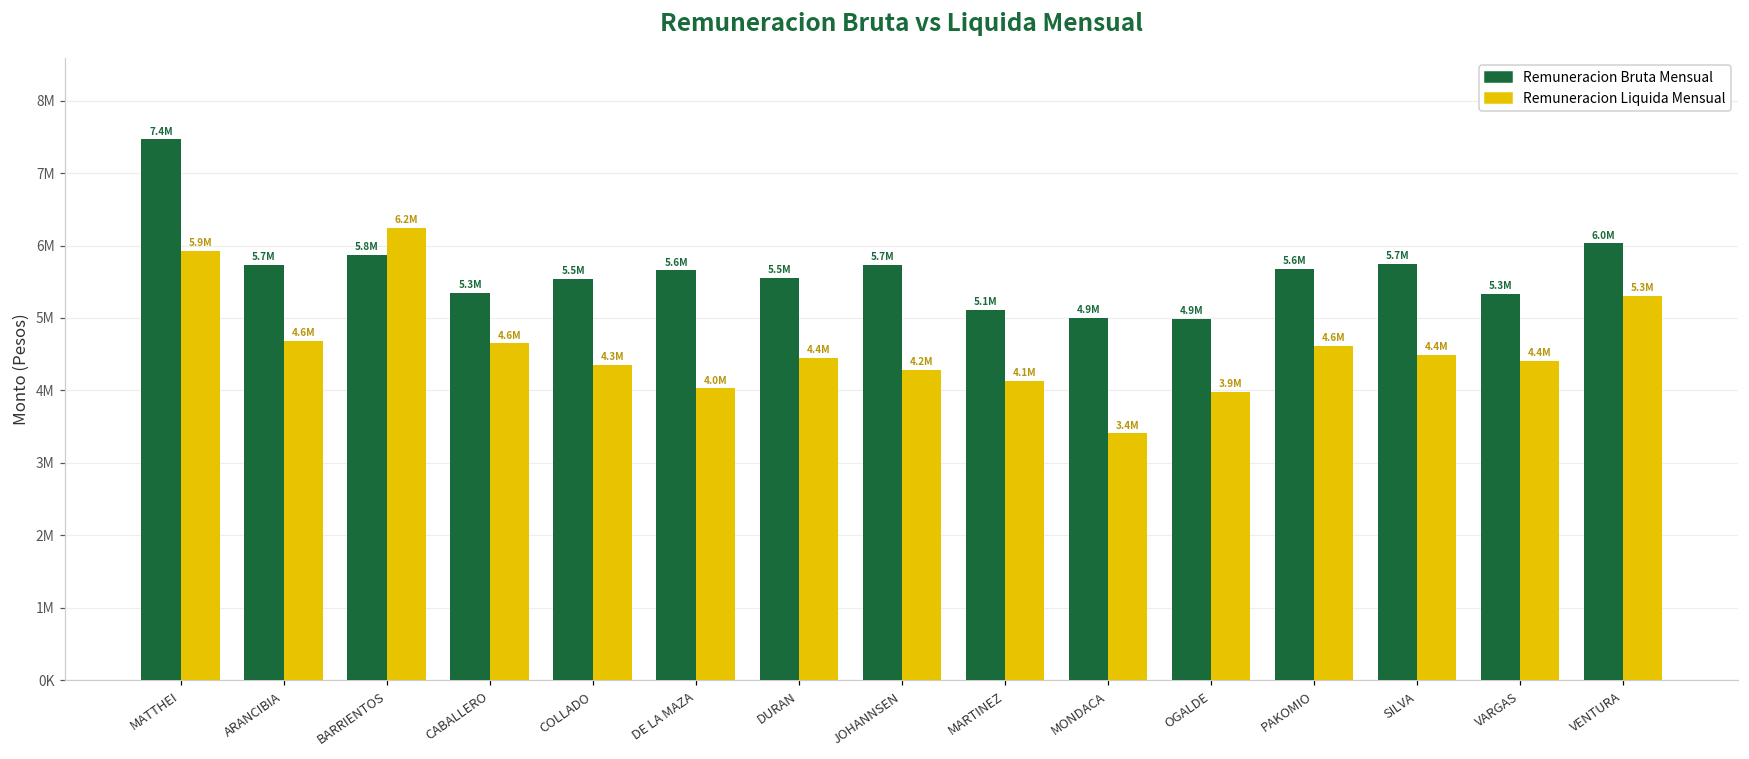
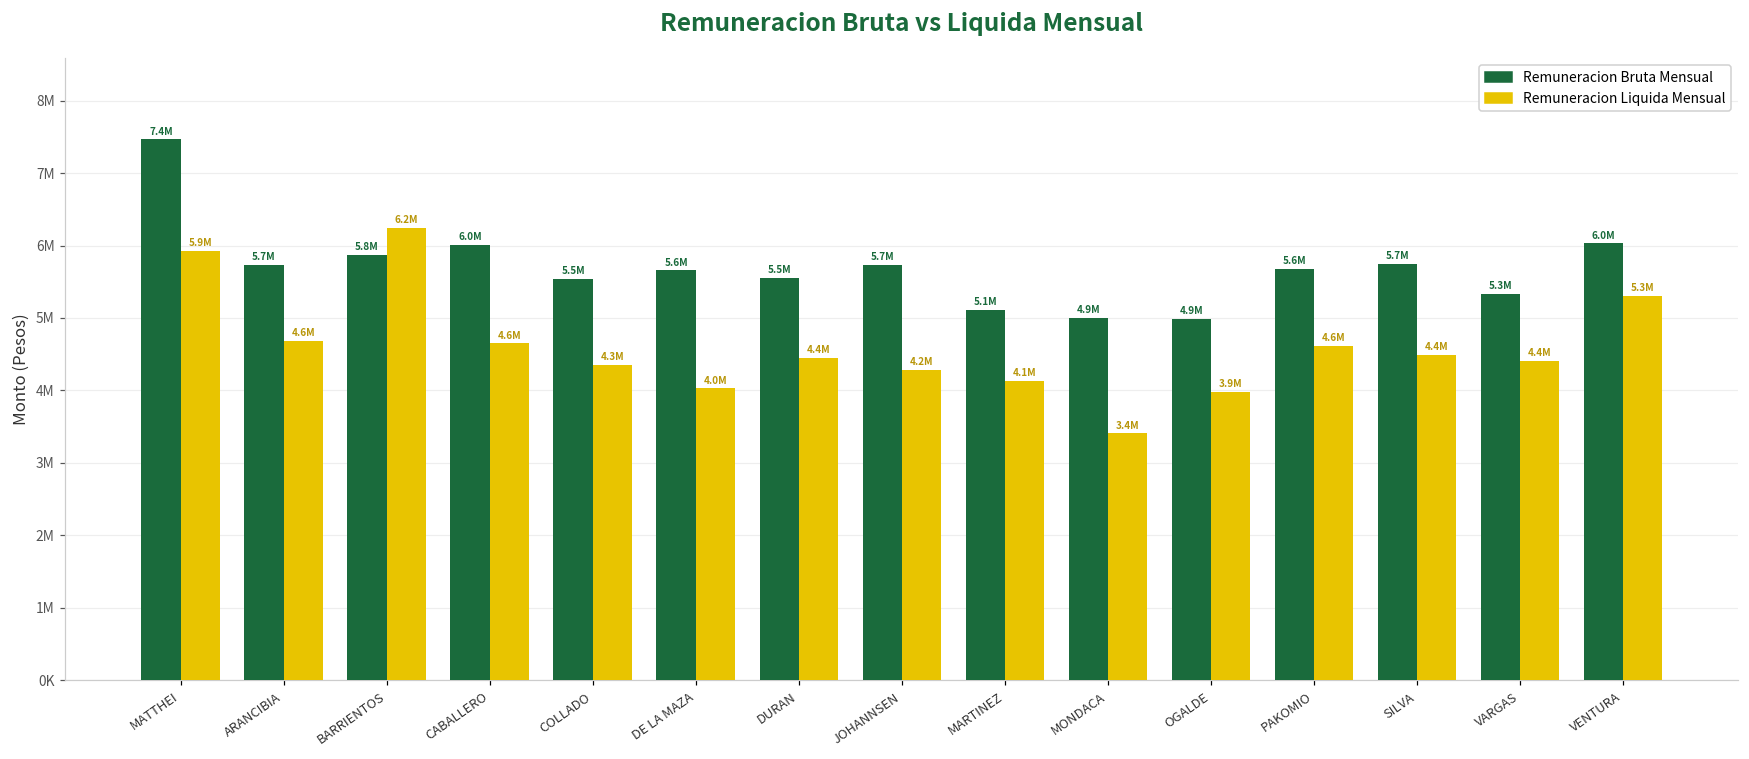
  {
    "Remuneracion Bruta Mensual": {
      "ARANCIBIA": "5.7M",
-     "CABALLERO": "5.3M",
+     "CABALLERO": "6.0M",
      "COLLADO": "5.5M",
      "JOHANNSEN": "5.7M",
      "MARTINEZ": "5.1M",
      "SILVA": "5.7M",
      "VARGAS": "5.3M",
      "VENTURA": "6.0M"
    },
    "Remuneracion Liquida Mensual": {
      "MATTHEI": "5.9M",
      "BARRIENTOS": "6.2M",
      "CABALLERO": "4.6M",
      "COLLADO": "4.3M",
      "DE LA MAZA": "4.0M",
      "DURAN": "4.4M",
      "MARTINEZ": "4.1M",
      "MONDACA": "3.4M",
      "PAKOMIO": "4.6M",
      "VARGAS": "4.4M",
      "VENTURA": "5.3M"
    }
  }
